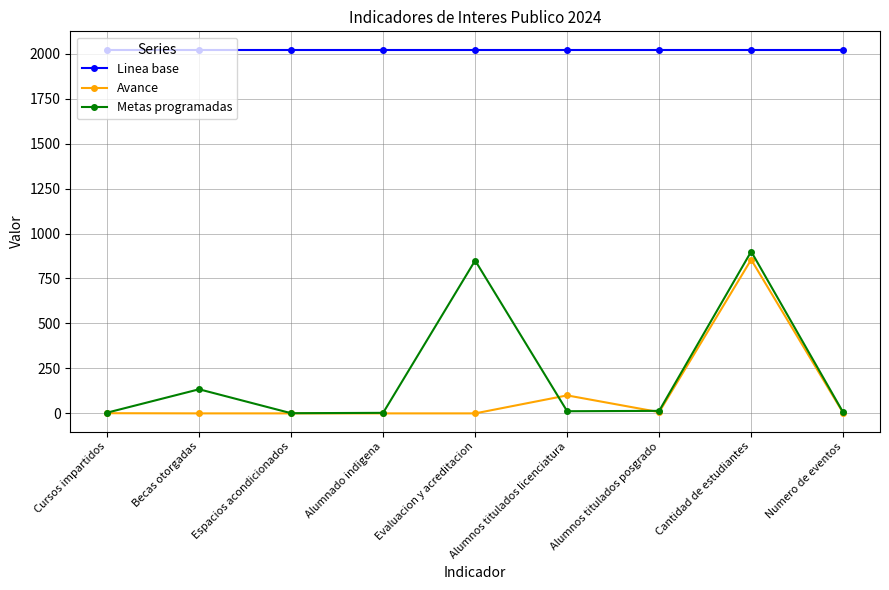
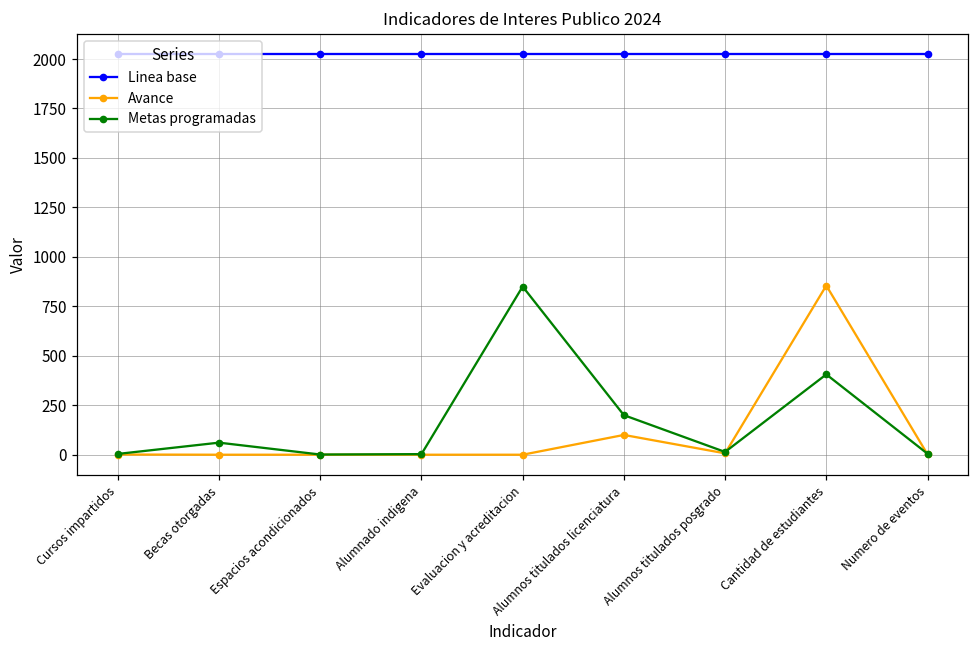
  {
    "Linea base": {
      "Espacios acondicionados": 2020,
      "Alumnado indigena": 2020,
      "Evaluacion y acreditacion": 2020,
      "Alumnos titulados licenciatura": 2020,
      "Alumnos titulados posgrado": 2020,
      "Cantidad de estudiantes": 2020,
      "Numero de eventos": 2020
    },
    "Avance": {
      "Becas otorgadas": 0,
      "Evaluacion y acreditacion": 0,
      "Alumnos titulados licenciatura": 100,
      "Cantidad de estudiantes": 860
    },
    "Metas programadas": {
-     "Becas otorgadas": 130,
+     "Becas otorgadas": 60,
      "Evaluacion y acreditacion": 850,
-     "Alumnos titulados licenciatura": 10,
-     "Cantidad de estudiantes": 900
+     "Alumnos titulados licenciatura": 200,
+     "Cantidad de estudiantes": 410
    }
  }
